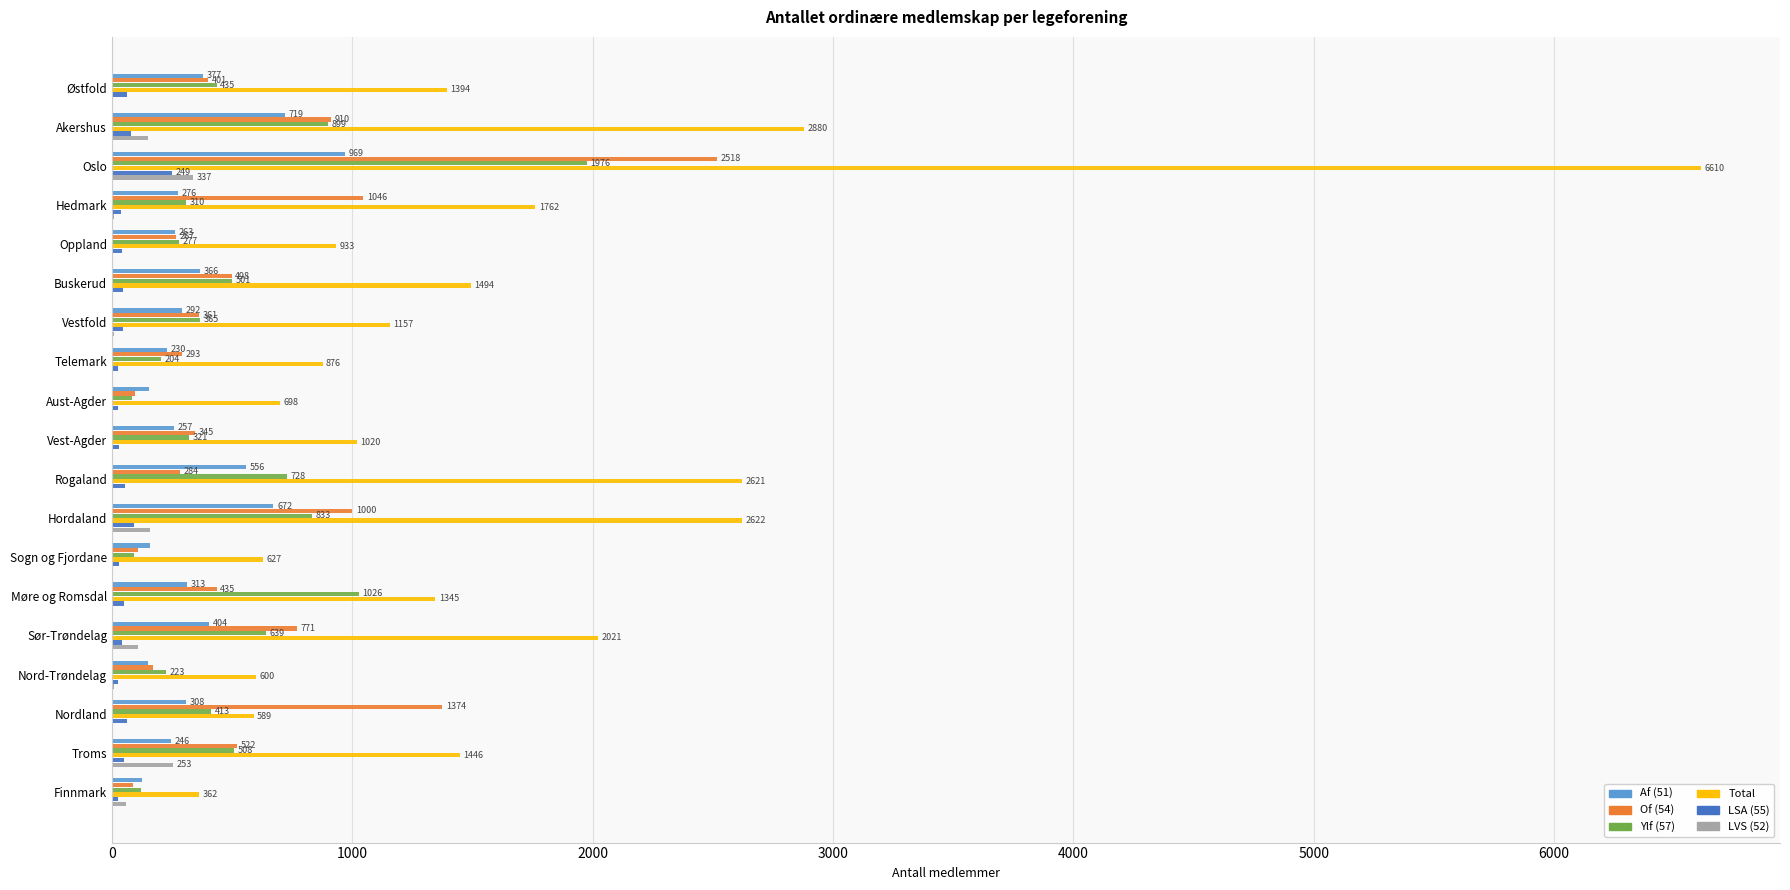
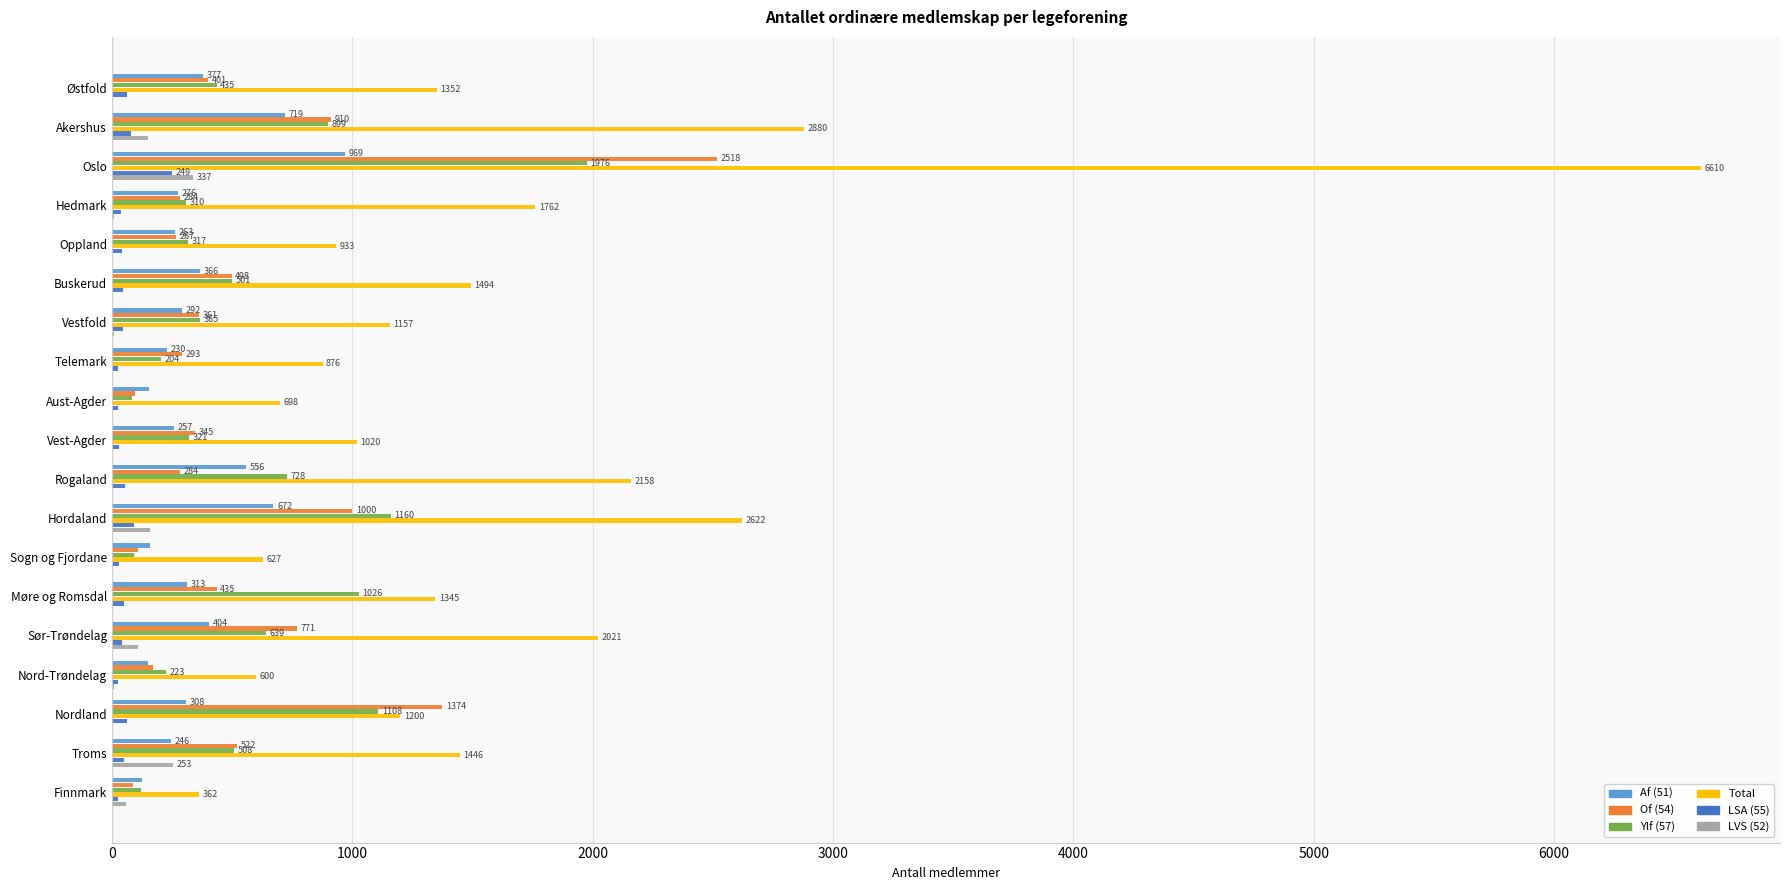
  {
    "Of (54)": {
      "Oslo": 2518,
-     "Hedmark": 1046,
+     "Hedmark": 284,
      "Telemark": 293,
      "Rogaland": 284,
      "Hordaland": 1000,
      "Møre og Romsdal": 435,
      "Sør-Trøndelag": 771,
      "Nordland": 1374
    },
    "Ylf (57)": {
      "Oslo": 1976,
      "Hedmark": 310,
-     "Oppland": 277,
+     "Oppland": 317,
      "Telemark": 204,
      "Rogaland": 728,
-     "Hordaland": 833,
+     "Hordaland": 1160,
      "Møre og Romsdal": 1026,
      "Sør-Trøndelag": 639,
      "Nord-Trøndelag": 223,
-     "Nordland": 413
+     "Nordland": 1108
    },
    "Total": {
-     "Østfold": 1394,
+     "Østfold": 1352,
      "Akershus": 2880,
      "Oslo": 6610,
      "Hedmark": 1762,
      "Oppland": 933,
      "Buskerud": 1494,
      "Vestfold": 1157,
      "Telemark": 876,
      "Aust-Agder": 698,
      "Vest-Agder": 1020,
-     "Rogaland": 2621,
+     "Rogaland": 2158,
      "Hordaland": 2622,
      "Sogn og Fjordane": 627,
      "Møre og Romsdal": 1345,
      "Sør-Trøndelag": 2021,
      "Nord-Trøndelag": 600,
-     "Nordland": 589,
+     "Nordland": 1200,
      "Troms": 1446,
      "Finnmark": 362
    },
    "LVS (52)": {
      "Oslo": 337,
      "Troms": 253
    }
  }
